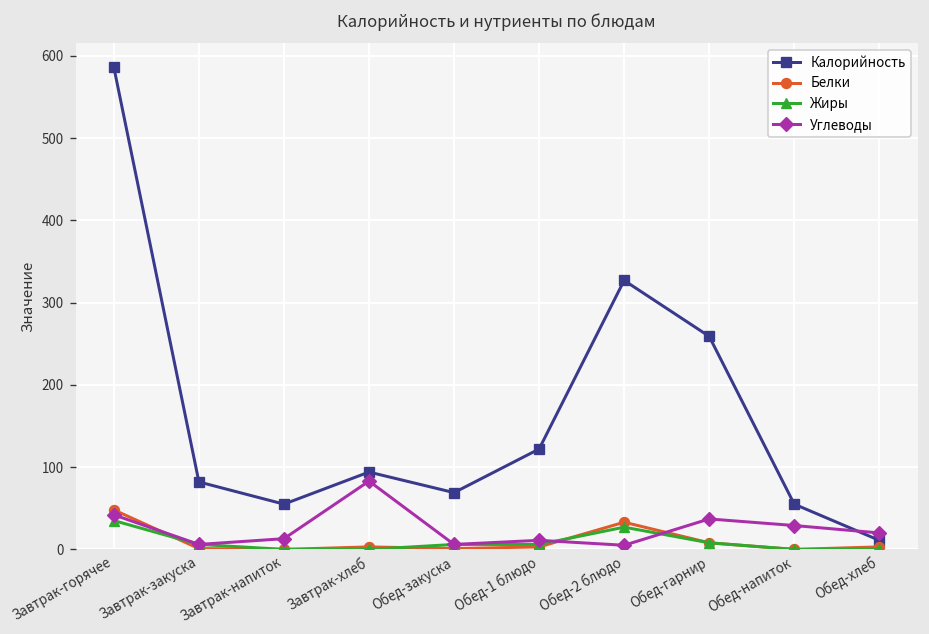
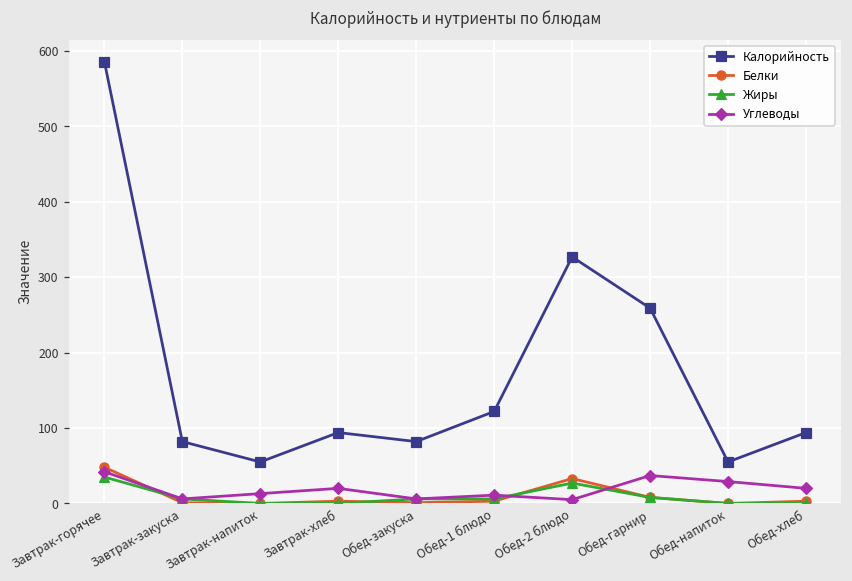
  {
    "Калорийность": {
      "Завтрак-горячее": 590,
      "Завтрак-закуска": 80,
      "Завтрак-напиток": 60,
      "Завтрак-хлеб": 90,
-     "Обед-закуска": 70,
+     "Обед-закуска": 80,
      "Обед-1 блюдо": 120,
      "Обед-2 блюдо": 330,
      "Обед-гарнир": 260,
      "Обед-напиток": 60,
-     "Обед-хлеб": 10
+     "Обед-хлеб": 90
    },
    "Белки": {
      "Завтрак-горячее": 50,
      "Завтрак-закуска": 0,
      "Обед-закуска": 0,
      "Обед-2 блюдо": 30
    },
    "Жиры": {
      "Завтрак-горячее": 40,
      "Обед-2 блюдо": 30
    },
    "Углеводы": {
      "Завтрак-горячее": 40,
      "Завтрак-напиток": 10,
-     "Завтрак-хлеб": 80,
+     "Завтрак-хлеб": 20,
      "Обед-1 блюдо": 10,
      "Обед-2 блюдо": 10,
      "Обед-гарнир": 40,
      "Обед-напиток": 30,
      "Обед-хлеб": 20
    }
  }
